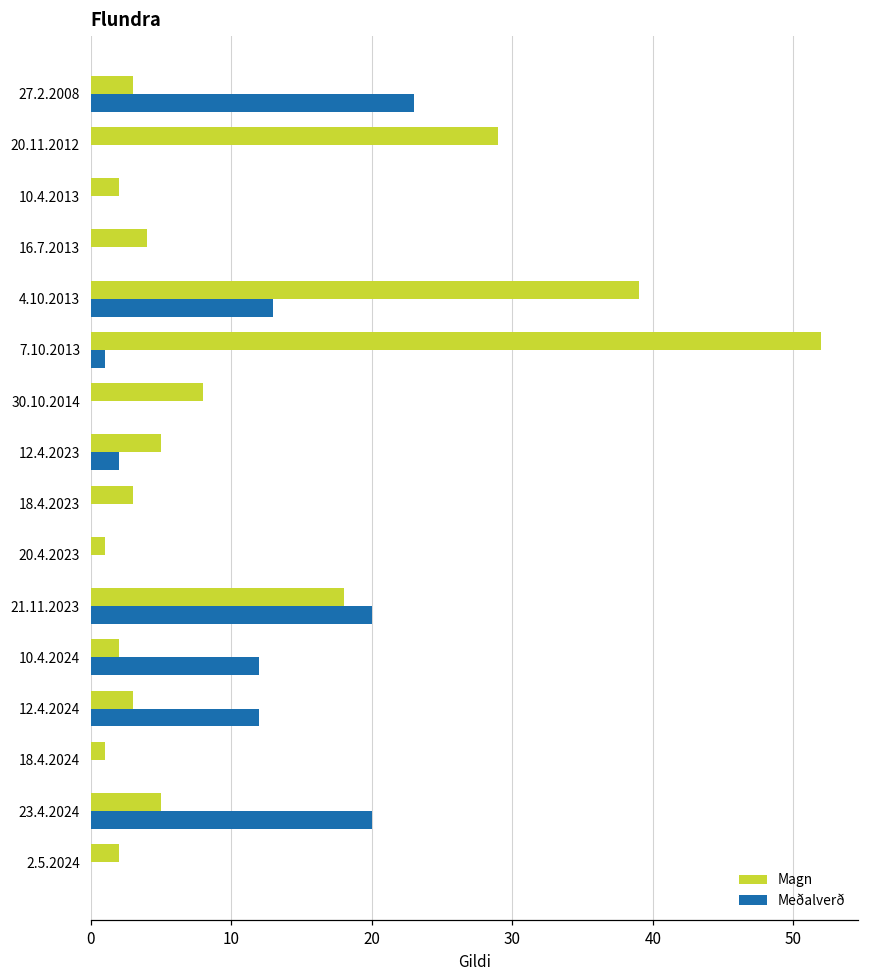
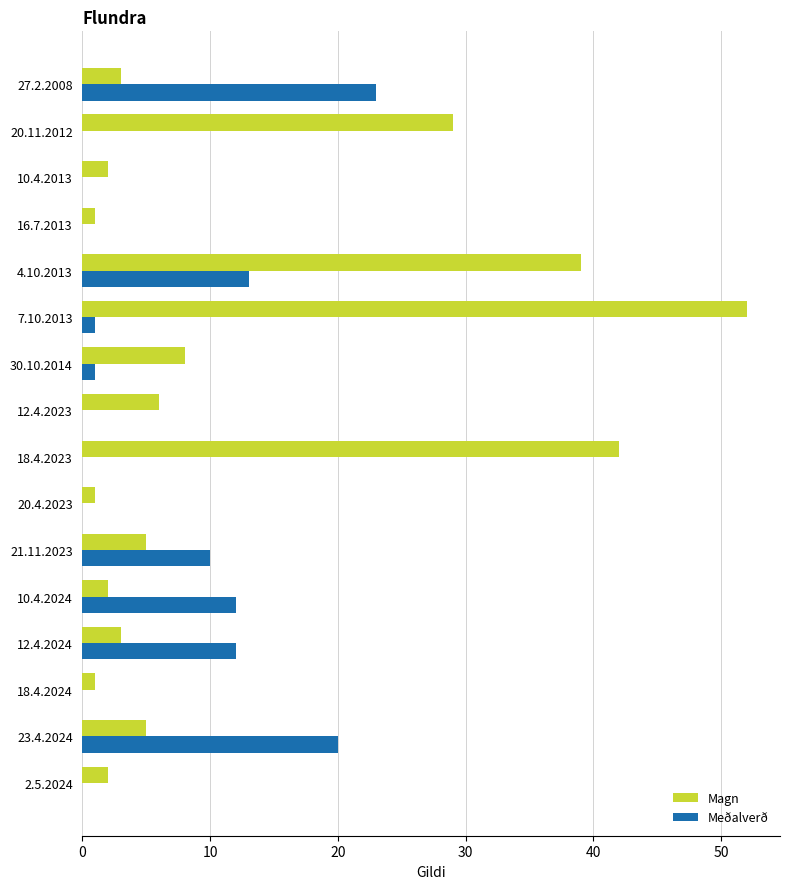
  {
    "Magn": {
      "27.2.2008": 3,
      "20.11.2012": 29,
      "10.4.2013": 2,
-     "16.7.2013": 4,
+     "16.7.2013": 1,
      "4.10.2013": 39,
      "7.10.2013": 52,
      "30.10.2014": 8,
-     "12.4.2023": 5,
-     "18.4.2023": 3,
+     "12.4.2023": 6,
+     "18.4.2023": 42,
      "20.4.2023": 1,
-     "21.11.2023": 18,
+     "21.11.2023": 5,
      "10.4.2024": 2,
      "12.4.2024": 3,
      "18.4.2024": 1,
      "23.4.2024": 5,
      "2.5.2024": 2
    },
    "Meðalverð": {
      "27.2.2008": 23,
      "20.11.2012": 0,
      "10.4.2013": 0,
      "16.7.2013": 0,
      "4.10.2013": 13,
      "7.10.2013": 1,
-     "30.10.2014": 0,
-     "12.4.2023": 2,
+     "30.10.2014": 1,
+     "12.4.2023": 0,
      "18.4.2023": 0,
      "20.4.2023": 0,
-     "21.11.2023": 20,
+     "21.11.2023": 10,
      "10.4.2024": 12,
      "12.4.2024": 12,
      "18.4.2024": 0,
      "23.4.2024": 20,
      "2.5.2024": 0
    }
  }
